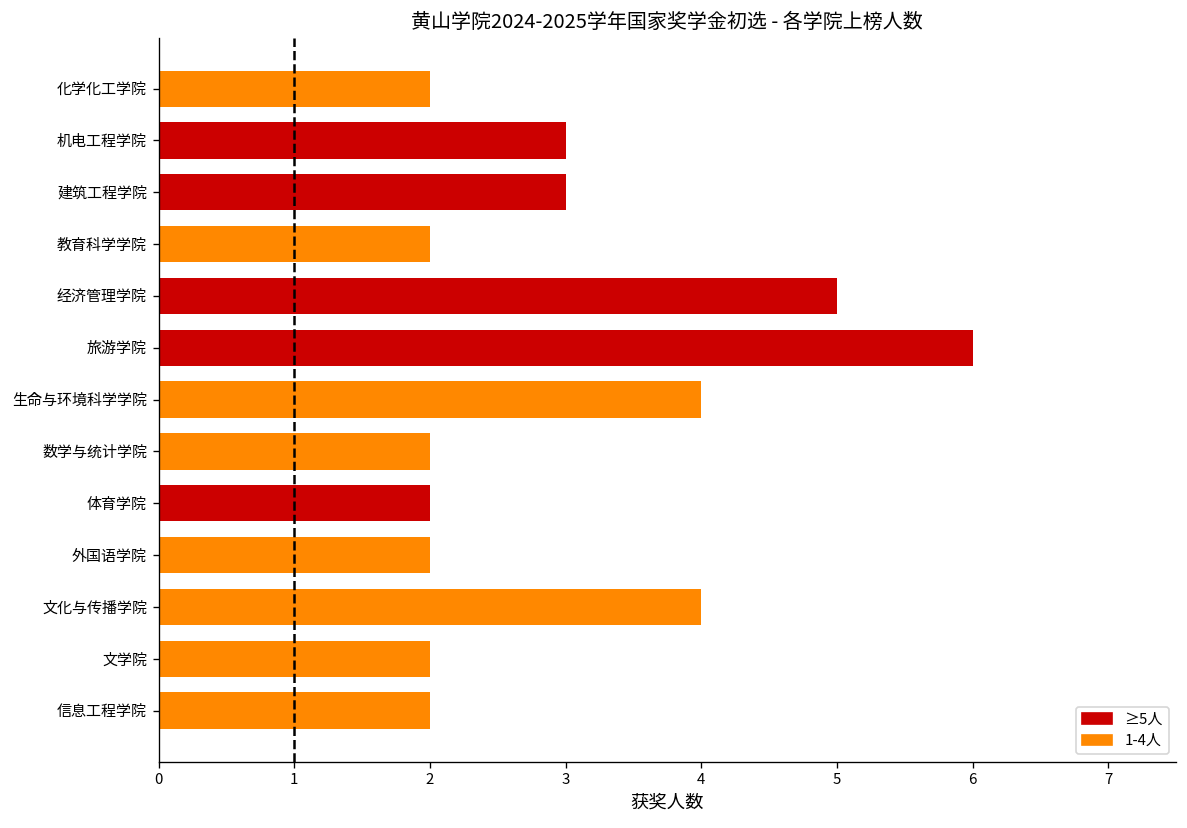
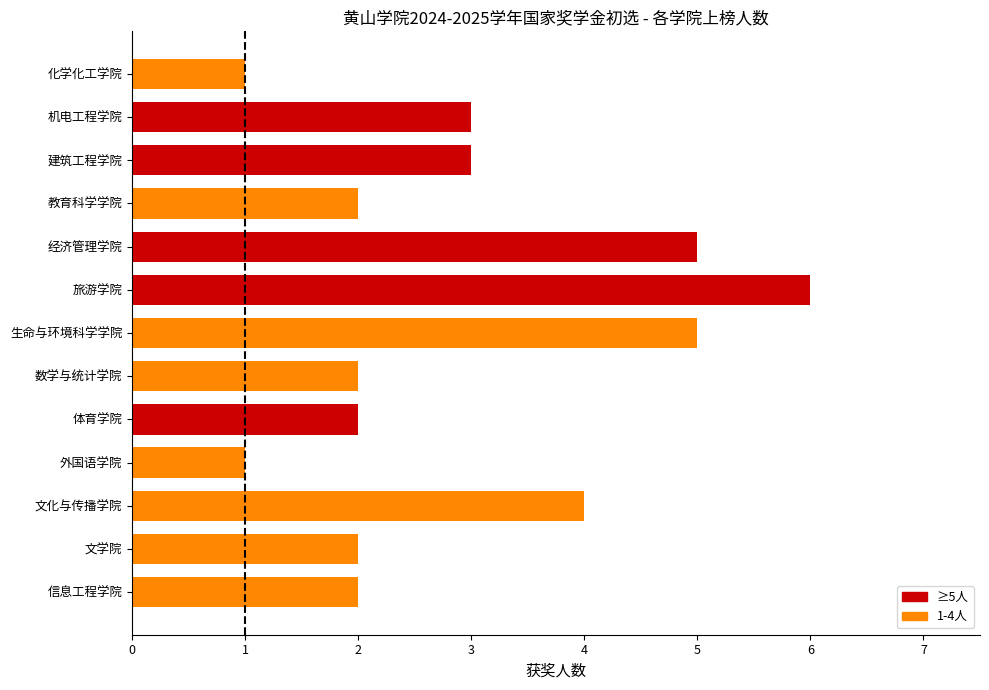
  {
-   "化学化工学院": 2,
+   "化学化工学院": 1,
    "机电工程学院": 3,
    "建筑工程学院": 3,
    "教育科学学院": 2,
    "经济管理学院": 5,
    "旅游学院": 6,
-   "生命与环境科学学院": 4,
+   "生命与环境科学学院": 5,
    "数学与统计学院": 2,
    "体育学院": 2,
-   "外国语学院": 2,
+   "外国语学院": 1,
    "文化与传播学院": 4,
    "文学院": 2,
    "信息工程学院": 2
  }
